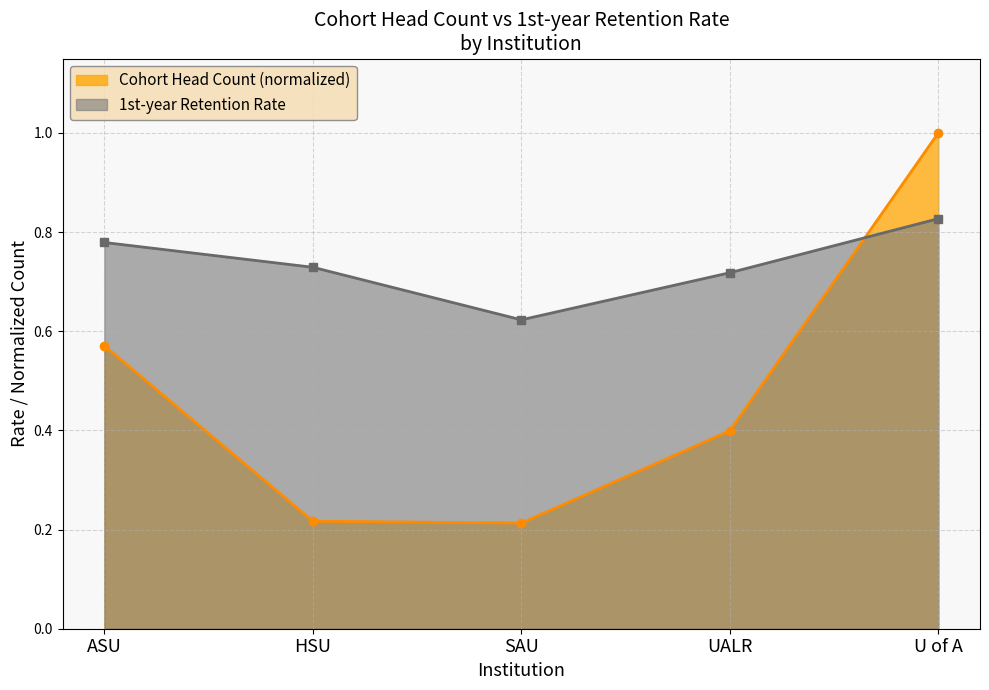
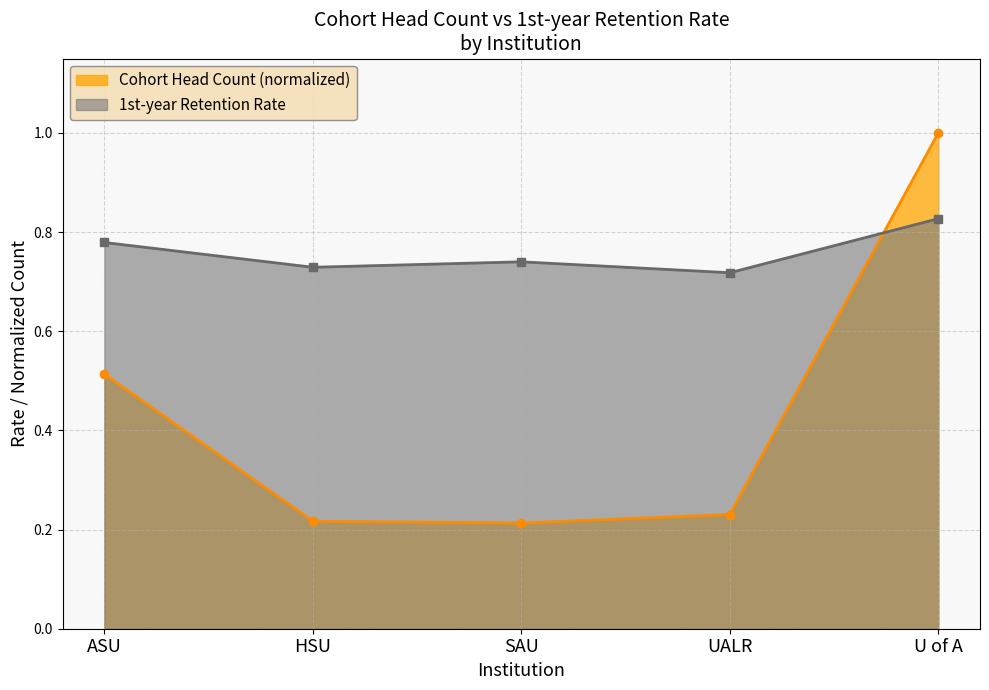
  {
    "Cohort Head Count (normalized)": {
-     "ASU": 0.57,
+     "ASU": 0.51,
      "HSU": 0.22,
      "SAU": 0.21,
-     "UALR": 0.40,
+     "UALR": 0.23,
      "U of A": 1.00
    },
    "1st-year Retention Rate": {
      "ASU": 0.78,
      "HSU": 0.73,
-     "SAU": 0.62,
+     "SAU": 0.74,
      "UALR": 0.72,
      "U of A": 0.83
    }
  }
